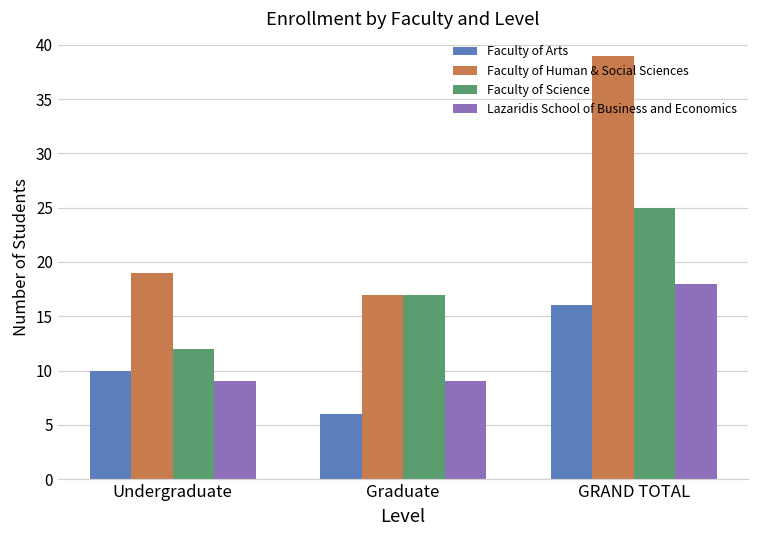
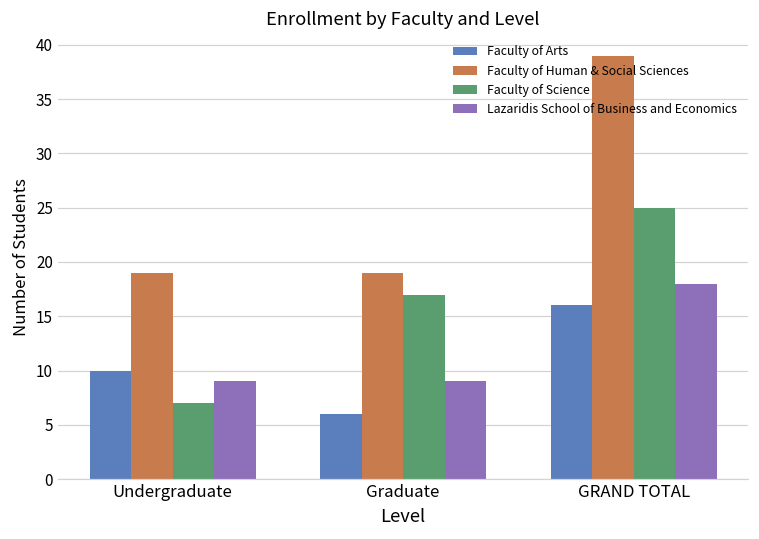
  {
    "Faculty of Human & Social Sciences": {
      "Undergraduate": 19,
-     "Graduate": 17,
+     "Graduate": 19,
      "GRAND TOTAL": 39
    },
    "Faculty of Science": {
-     "Undergraduate": 12,
+     "Undergraduate": 7,
      "Graduate": 17,
      "GRAND TOTAL": 25
    }
  }
